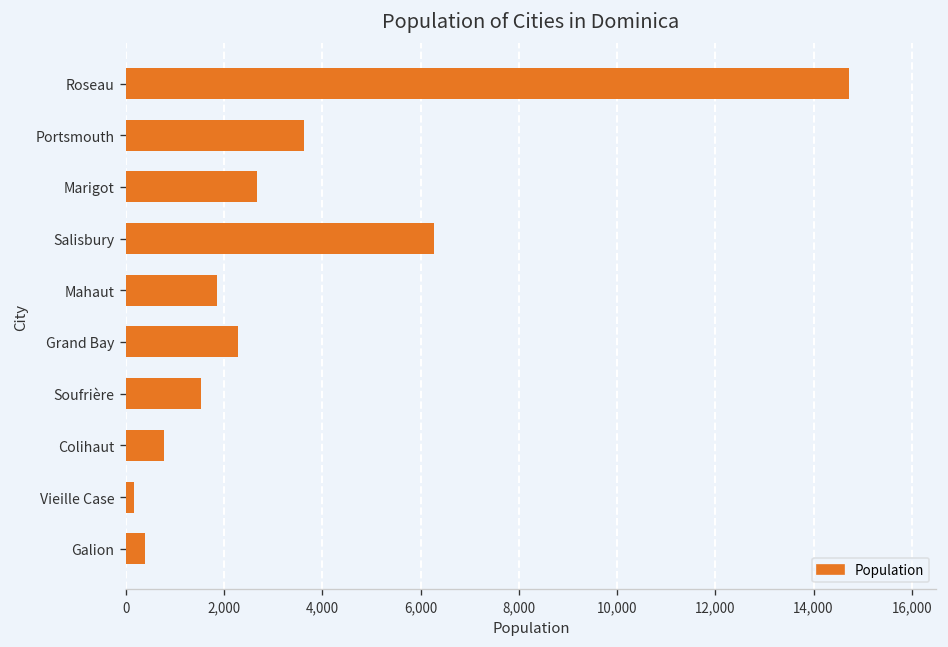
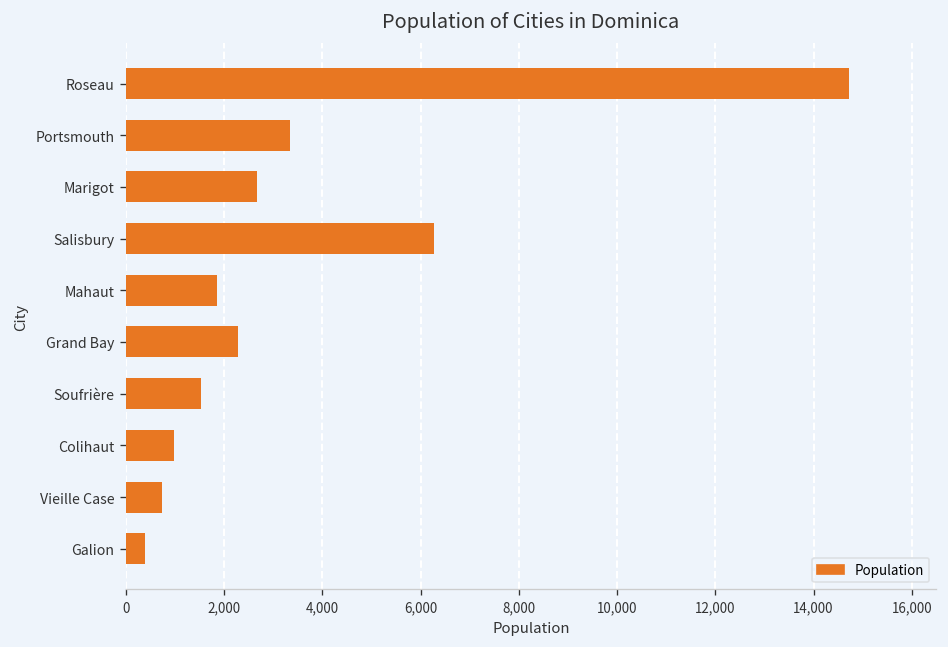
  {
    "Roseau": "14,700",
-   "Portsmouth": "3,600",
+   "Portsmouth": "3,300",
    "Marigot": "2,700",
    "Salisbury": "6,300",
    "Mahaut": "1,900",
    "Grand Bay": "2,300",
    "Soufrière": "1,500",
-   "Colihaut": "800",
-   "Vieille Case": "200",
+   "Colihaut": "1,000",
+   "Vieille Case": "700",
    "Galion": "400"
  }
